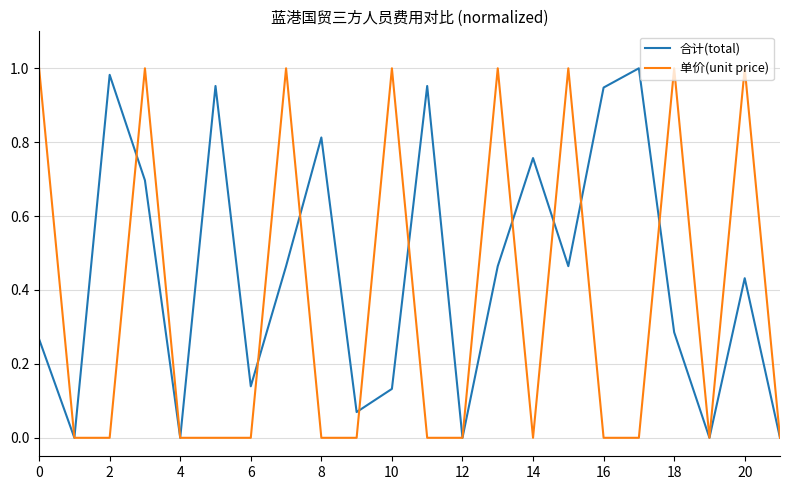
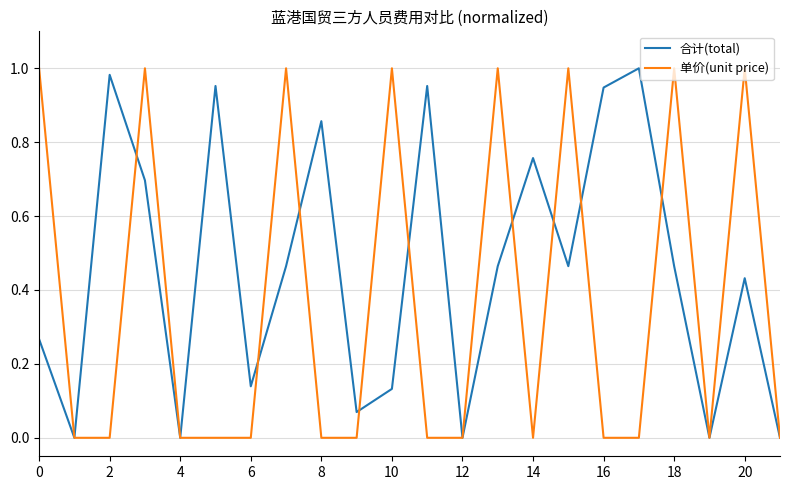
  {
    "合计(total)": {
      "0": 0.27,
      "2": 0.98,
      "6": 0.14,
-     "8": 0.81,
+     "8": 0.86,
      "10": 0.13,
      "14": 0.76,
      "16": 0.95,
-     "18": 0.29,
+     "18": 0.46,
      "20": 0.43
    },
    "单价(unit price)": {
      "0": 1.00,
      "2": 0.00,
      "6": 0.00,
      "8": 0.00,
      "10": 1.00,
      "14": 0.00,
      "16": 0.00
    }
  }
